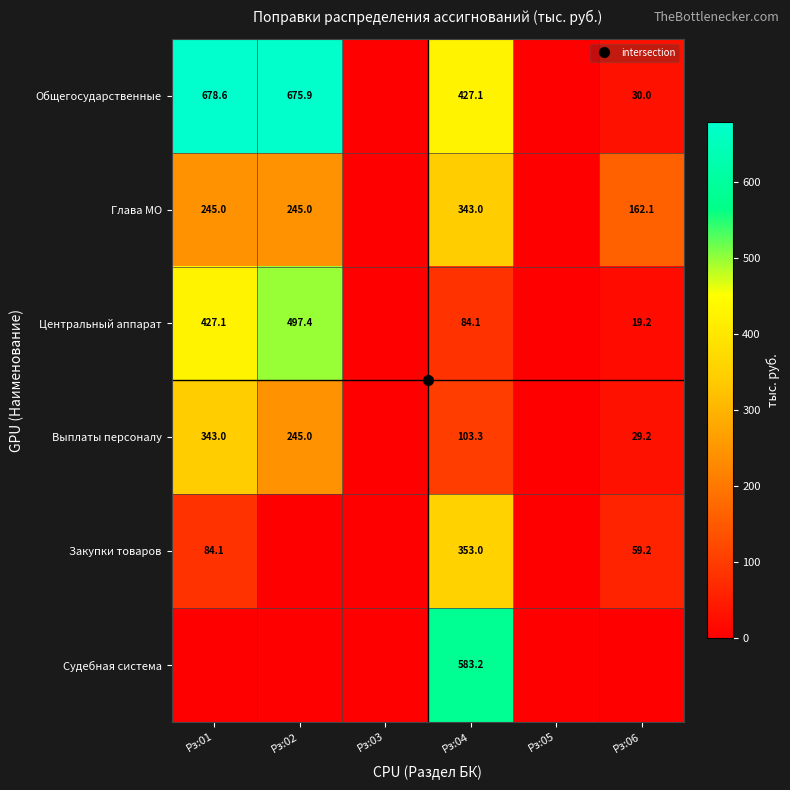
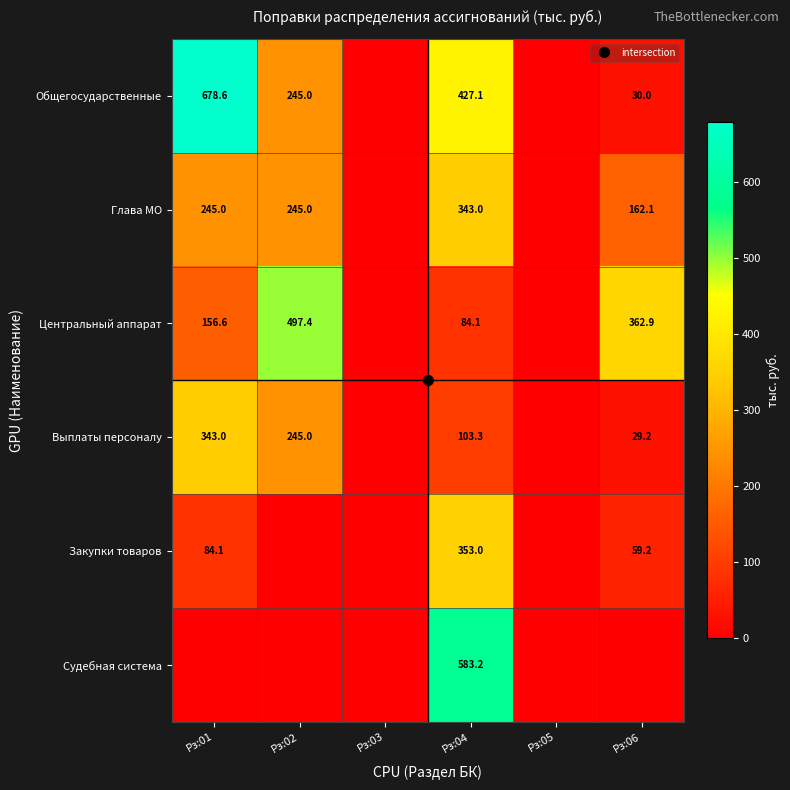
  {
    "Общегосударственные": {
      "Рз:01": 678.6,
-     "Рз:02": 675.9,
+     "Рз:02": 245.0,
      "Рз:04": 427.1,
      "Рз:06": 30.0
    },
    "Глава МО": {
      "Рз:01": 245.0,
      "Рз:02": 245.0,
      "Рз:04": 343.0,
      "Рз:06": 162.1
    },
    "Центральный аппарат": {
-     "Рз:01": 427.1,
+     "Рз:01": 156.6,
      "Рз:02": 497.4,
      "Рз:04": 84.1,
-     "Рз:06": 19.2
+     "Рз:06": 362.9
    },
    "Выплаты персоналу": {
      "Рз:01": 343.0,
      "Рз:02": 245.0,
      "Рз:04": 103.3,
      "Рз:06": 29.2
    },
    "Закупки товаров": {
      "Рз:01": 84.1,
      "Рз:04": 353.0,
      "Рз:06": 59.2
    },
    "Судебная система": {
      "Рз:04": 583.2
    }
  }
